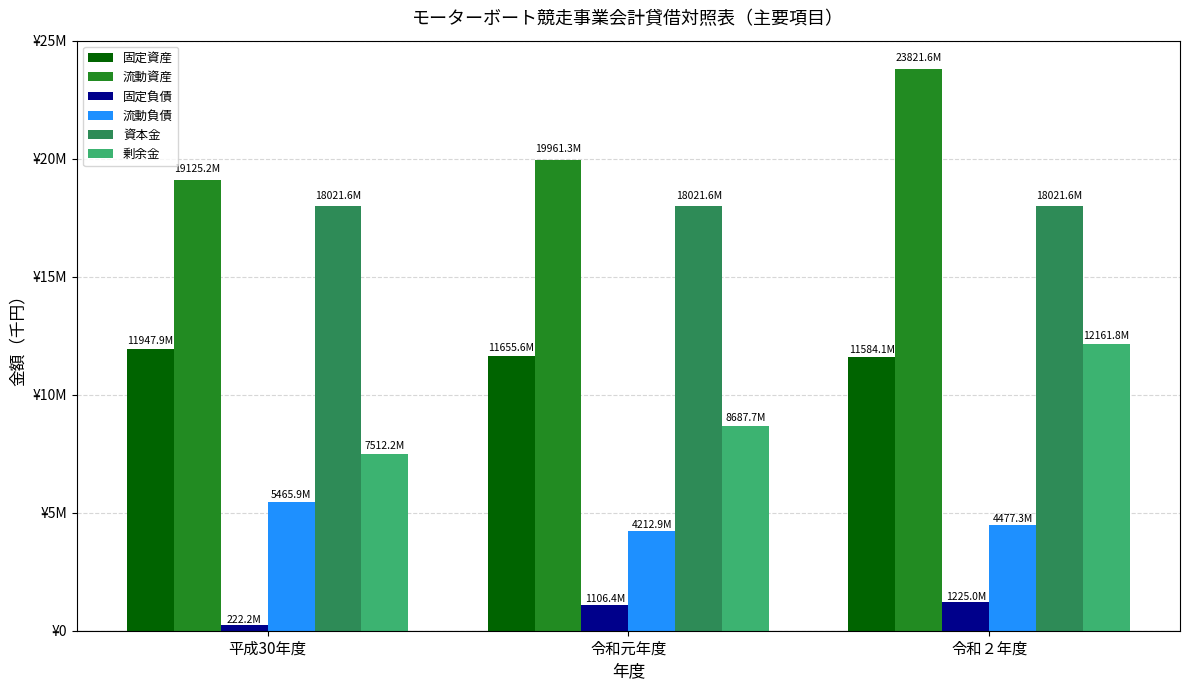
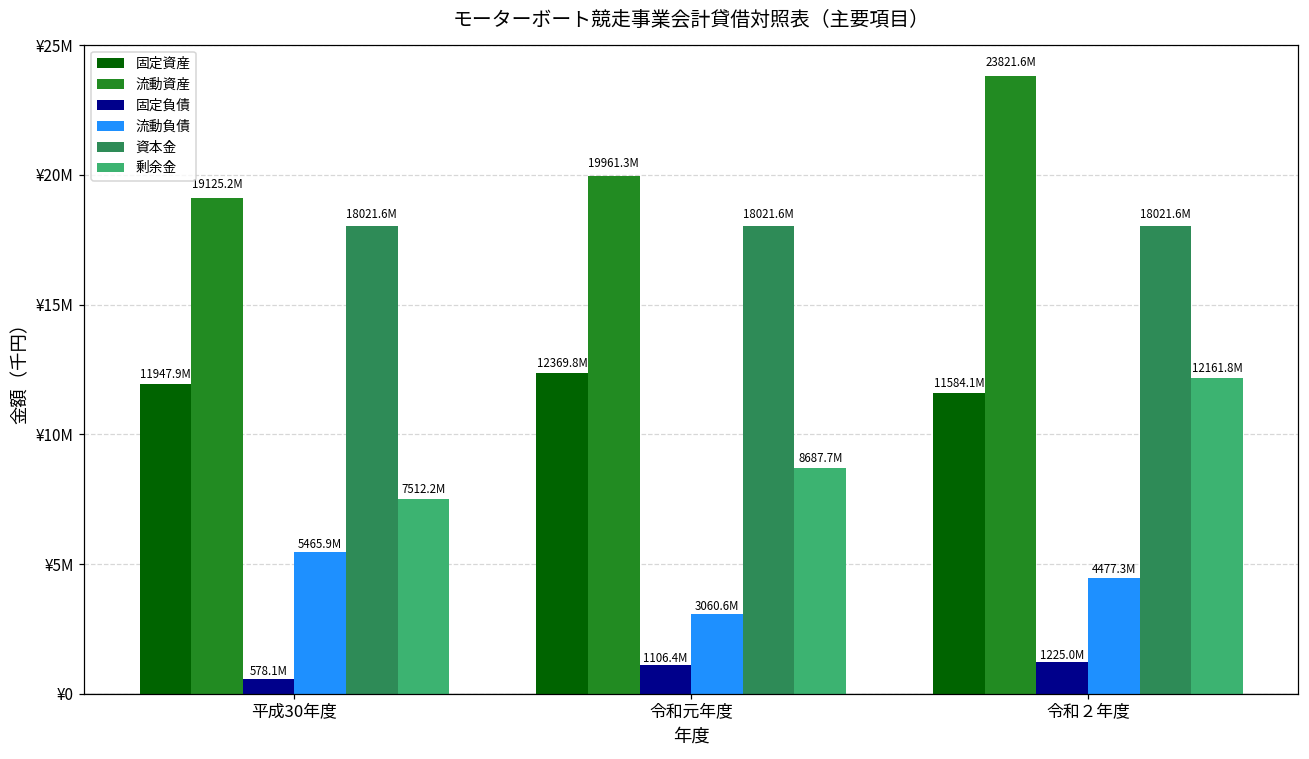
  {
    "固定資産": {
      "平成30年度": "11947.9M",
-     "令和元年度": "11655.6M",
+     "令和元年度": "12369.8M",
      "令和２年度": "11584.1M"
    },
    "固定負債": {
-     "平成30年度": "222.2M",
+     "平成30年度": "578.1M",
      "令和元年度": "1106.4M",
      "令和２年度": "1225.0M"
    },
    "流動負債": {
      "平成30年度": "5465.9M",
-     "令和元年度": "4212.9M",
+     "令和元年度": "3060.6M",
      "令和２年度": "4477.3M"
    }
  }
